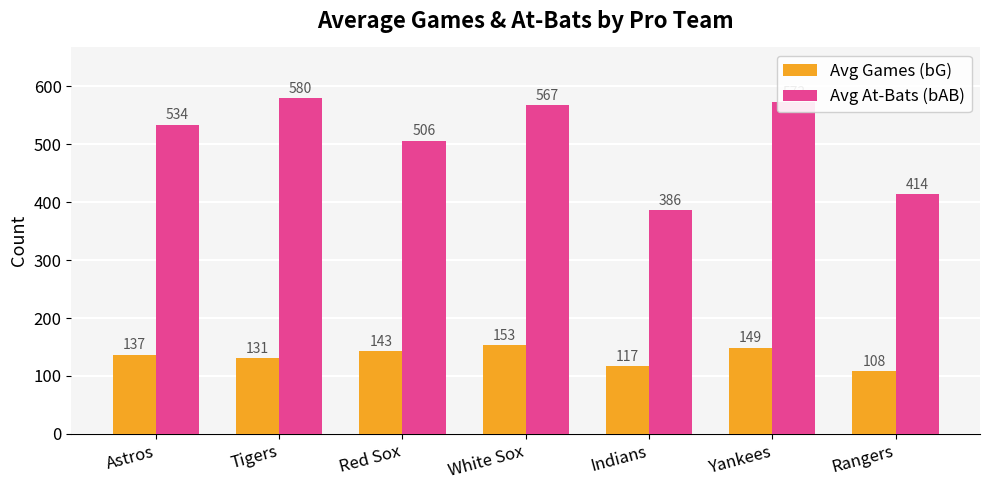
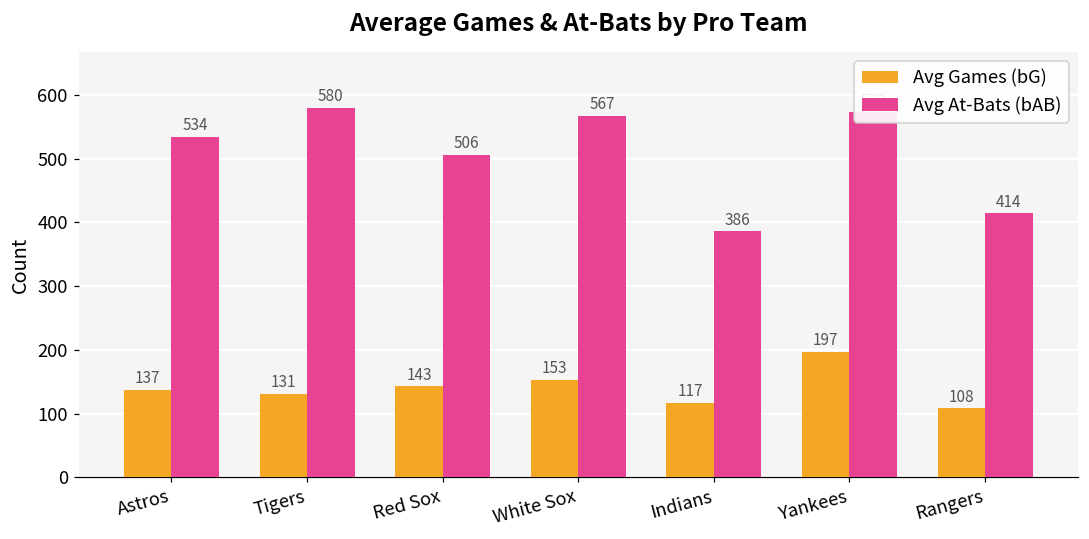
  {
    "Avg Games (bG)": {
      "Astros": 137,
      "Tigers": 131,
      "Red Sox": 143,
      "White Sox": 153,
      "Indians": 117,
-     "Yankees": 149,
+     "Yankees": 197,
      "Rangers": 108
    },
    "Avg At-Bats (bAB)": {
      "Astros": 534,
      "Tigers": 580,
      "Red Sox": 506,
      "White Sox": 567,
      "Indians": 386,
      "Rangers": 414
    }
  }
